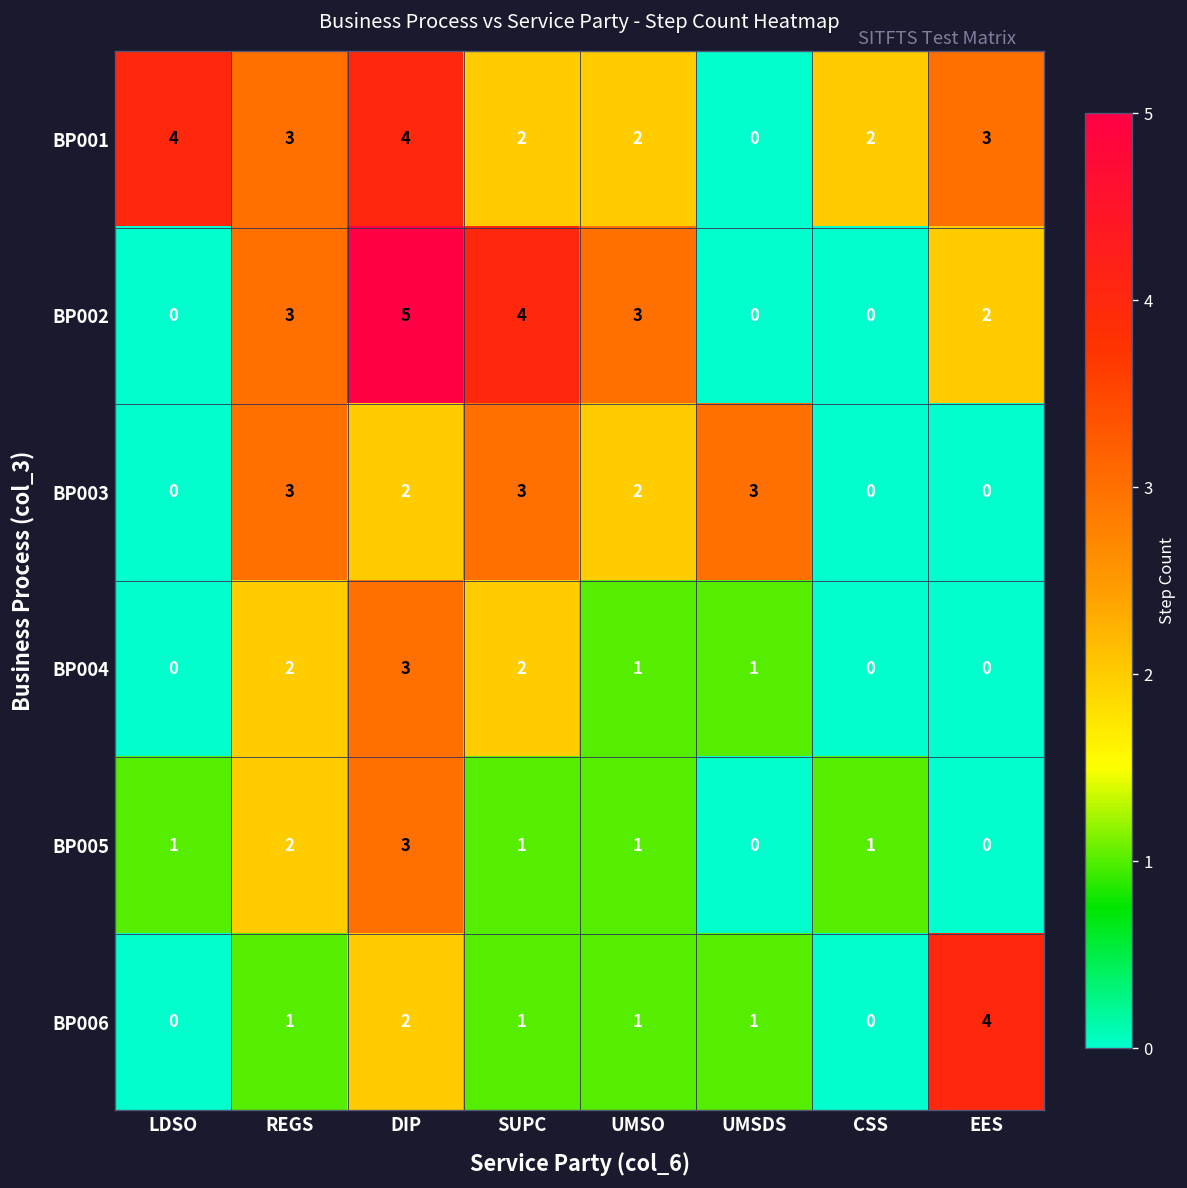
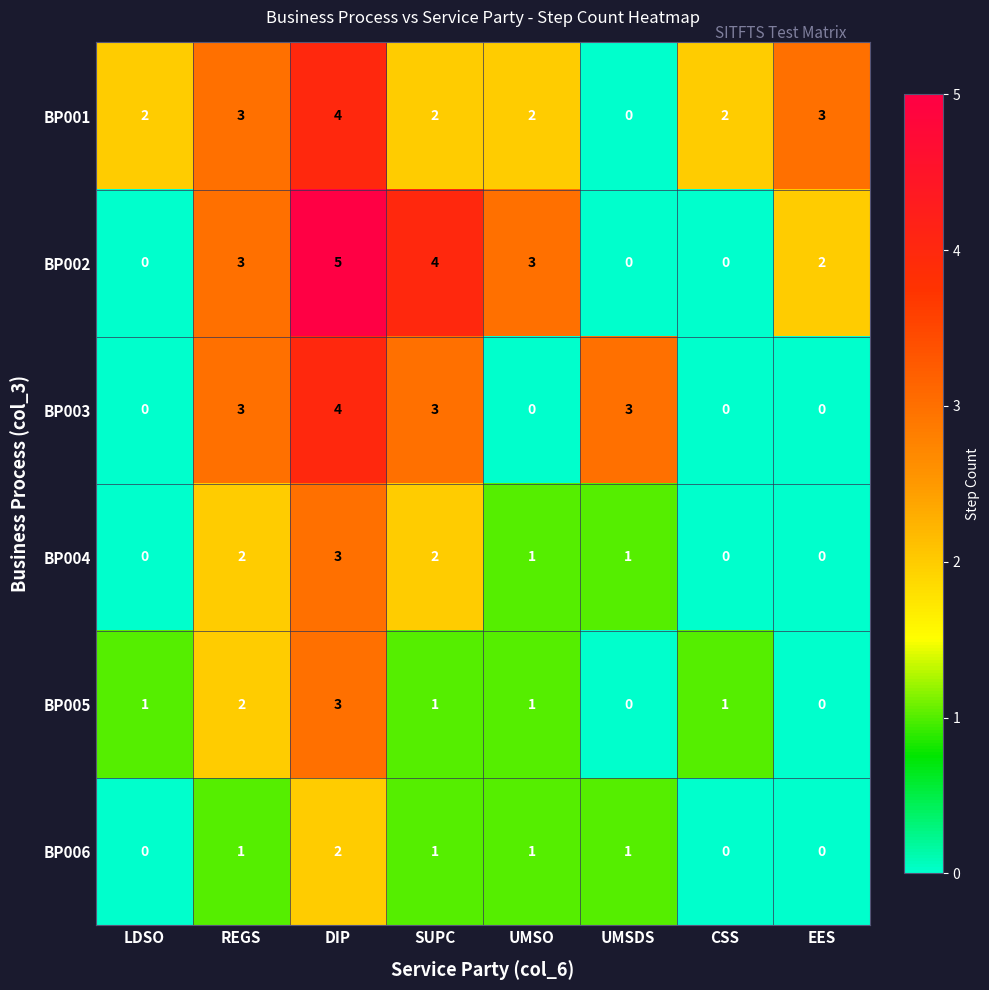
  {
    "BP001": {
-     "LDSO": 4,
+     "LDSO": 2,
      "REGS": 3,
      "DIP": 4,
      "SUPC": 2,
      "UMSO": 2,
      "UMSDS": 0,
      "CSS": 2,
      "EES": 3
    },
    "BP002": {
      "LDSO": 0,
      "REGS": 3,
      "DIP": 5,
      "SUPC": 4,
      "UMSO": 3,
      "UMSDS": 0,
      "CSS": 0,
      "EES": 2
    },
    "BP003": {
      "LDSO": 0,
      "REGS": 3,
-     "DIP": 2,
+     "DIP": 4,
      "SUPC": 3,
-     "UMSO": 2,
+     "UMSO": 0,
      "UMSDS": 3,
      "CSS": 0,
      "EES": 0
    },
    "BP004": {
      "LDSO": 0,
      "REGS": 2,
      "DIP": 3,
      "SUPC": 2,
      "UMSO": 1,
      "UMSDS": 1,
      "CSS": 0,
      "EES": 0
    },
    "BP005": {
      "LDSO": 1,
      "REGS": 2,
      "DIP": 3,
      "SUPC": 1,
      "UMSO": 1,
      "UMSDS": 0,
      "CSS": 1,
      "EES": 0
    },
    "BP006": {
      "LDSO": 0,
      "REGS": 1,
      "DIP": 2,
      "SUPC": 1,
      "UMSO": 1,
      "UMSDS": 1,
      "CSS": 0,
-     "EES": 4
+     "EES": 0
    }
  }
